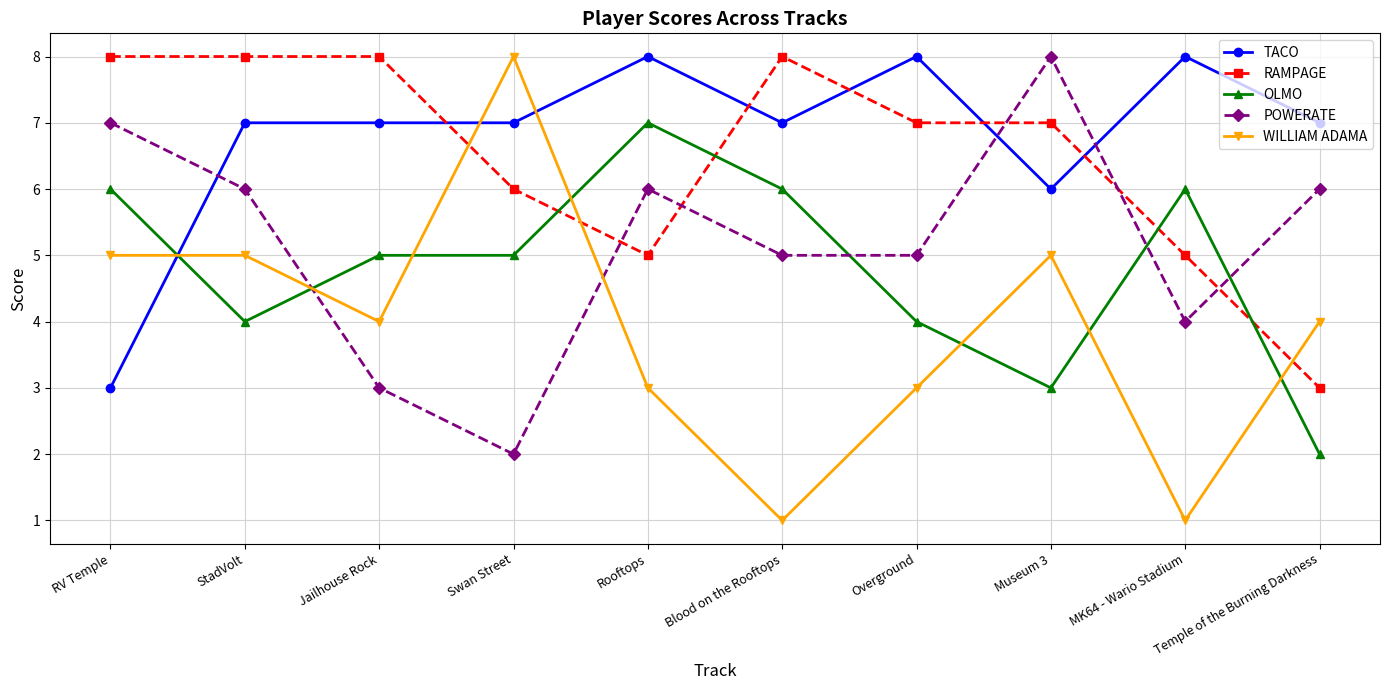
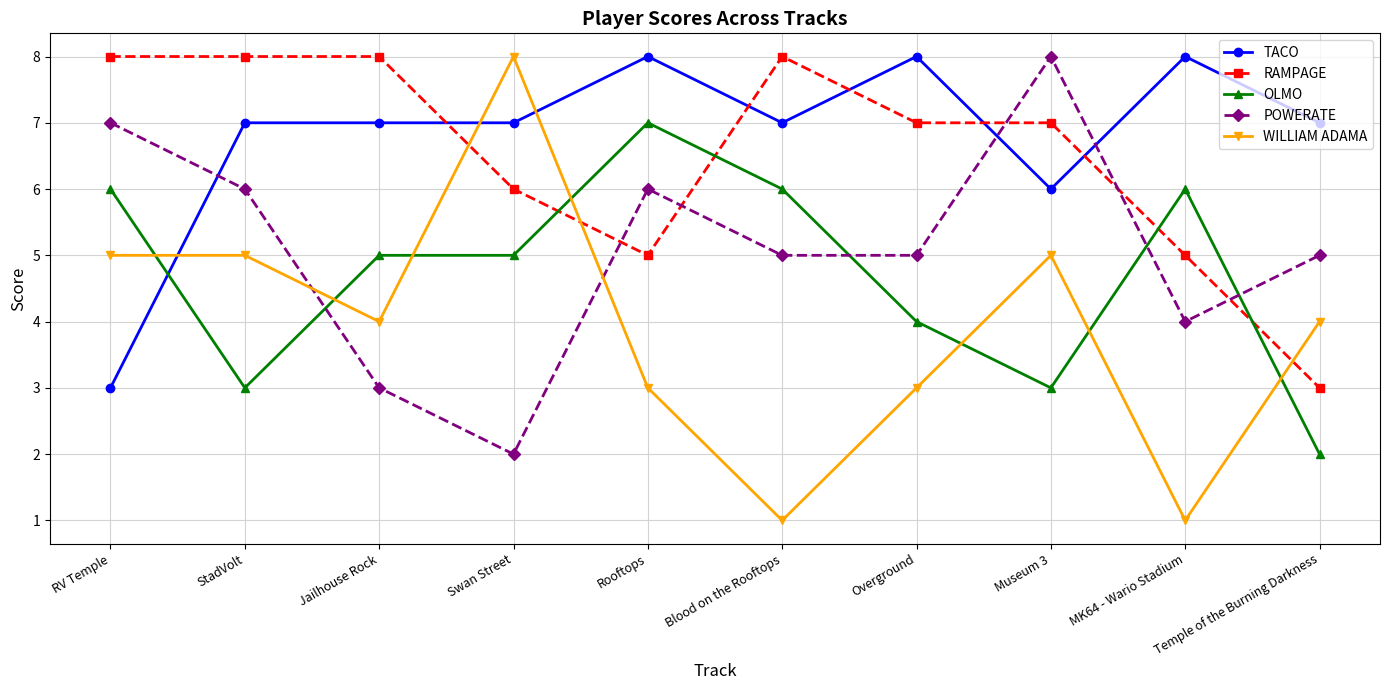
  {
    "TACO": {
      "RV Temple": 3,
      "StadVolt": 7,
      "Jailhouse Rock": 7,
      "Swan Street": 7,
      "Rooftops": 8,
      "Blood on the Rooftops": 7,
      "Overground": 8,
      "Museum 3": 6,
      "MK64 - Wario Stadium": 8
    },
    "RAMPAGE": {
      "RV Temple": 8,
      "StadVolt": 8,
      "Jailhouse Rock": 8,
      "Swan Street": 6,
      "Rooftops": 5,
      "Blood on the Rooftops": 8,
      "Overground": 7,
      "Museum 3": 7,
      "MK64 - Wario Stadium": 5,
      "Temple of the Burning Darkness": 3
    },
    "OLMO": {
      "RV Temple": 6,
-     "StadVolt": 4,
+     "StadVolt": 3,
      "Jailhouse Rock": 5,
      "Swan Street": 5,
      "Rooftops": 7,
      "Blood on the Rooftops": 6,
      "Overground": 4,
      "Museum 3": 3,
      "MK64 - Wario Stadium": 6,
      "Temple of the Burning Darkness": 2
    },
    "POWERATE": {
      "RV Temple": 7,
      "StadVolt": 6,
      "Jailhouse Rock": 3,
      "Swan Street": 2,
      "Rooftops": 6,
      "Blood on the Rooftops": 5,
      "Overground": 5,
      "Museum 3": 8,
      "MK64 - Wario Stadium": 4,
-     "Temple of the Burning Darkness": 6
+     "Temple of the Burning Darkness": 5
    },
    "WILLIAM ADAMA": {
      "RV Temple": 5,
      "StadVolt": 5,
      "Jailhouse Rock": 4,
      "Swan Street": 8,
      "Rooftops": 3,
      "Blood on the Rooftops": 1,
      "Overground": 3,
      "Museum 3": 5,
      "MK64 - Wario Stadium": 1,
      "Temple of the Burning Darkness": 4
    }
  }
